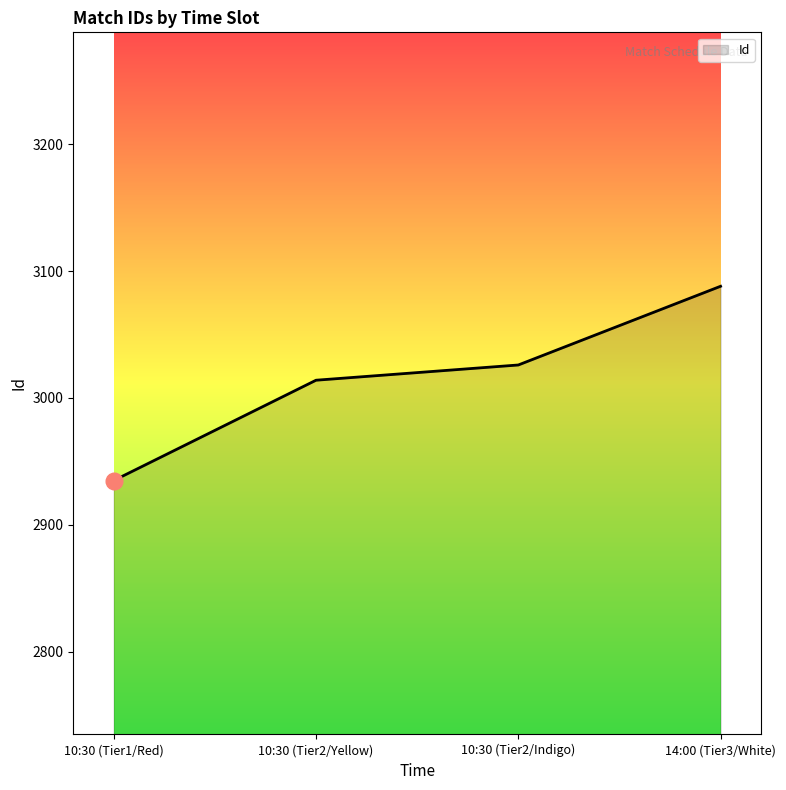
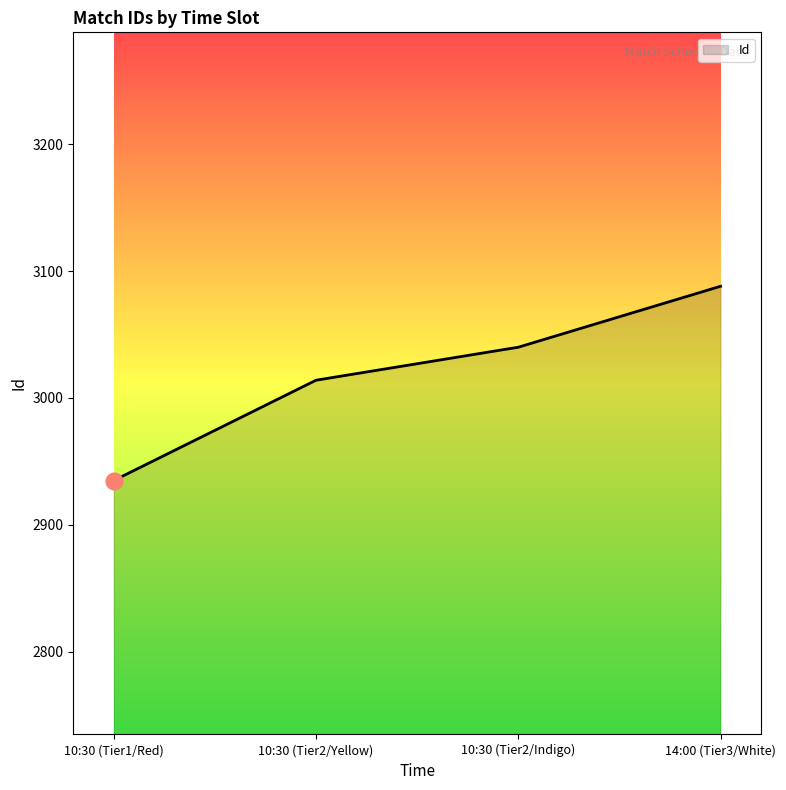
  {
    "Id": {
      "10:30 (Tier2/Yellow)": 3014,
-     "10:30 (Tier2/Indigo)": 3026,
+     "10:30 (Tier2/Indigo)": 3040,
      "14:00 (Tier3/White)": 3088
    }
  }
